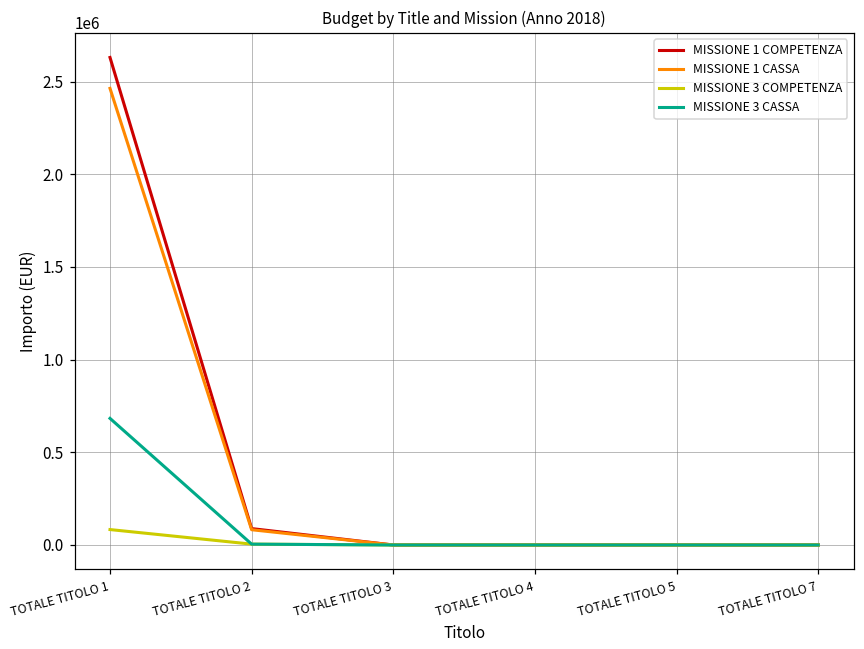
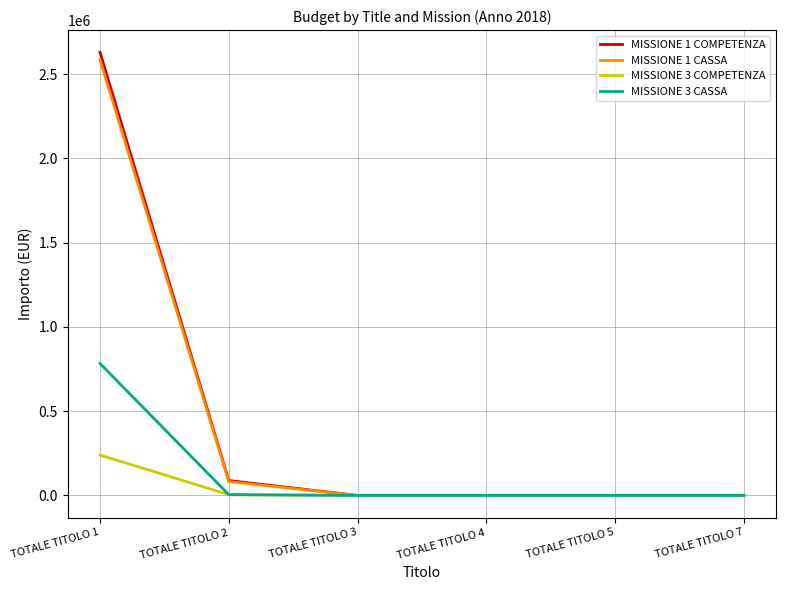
  {
    "MISSIONE 1 COMPETENZA": {
      "TOTALE TITOLO 1": 2630000
    },
    "MISSIONE 1 CASSA": {
-     "TOTALE TITOLO 1": 2460000
+     "TOTALE TITOLO 1": 2580000
    },
    "MISSIONE 3 COMPETENZA": {
-     "TOTALE TITOLO 1": 80000
+     "TOTALE TITOLO 1": 240000
    },
    "MISSIONE 3 CASSA": {
-     "TOTALE TITOLO 1": 680000
+     "TOTALE TITOLO 1": 780000
    }
  }
